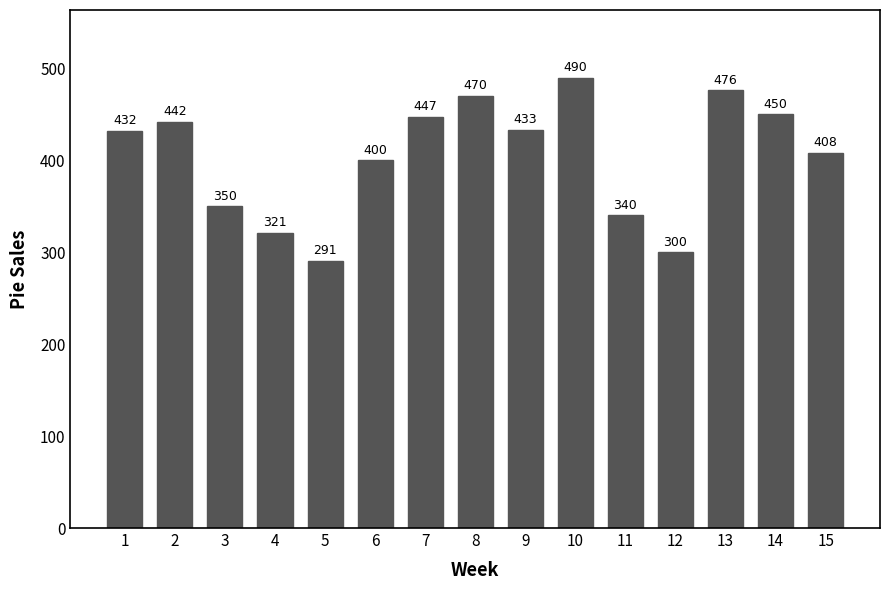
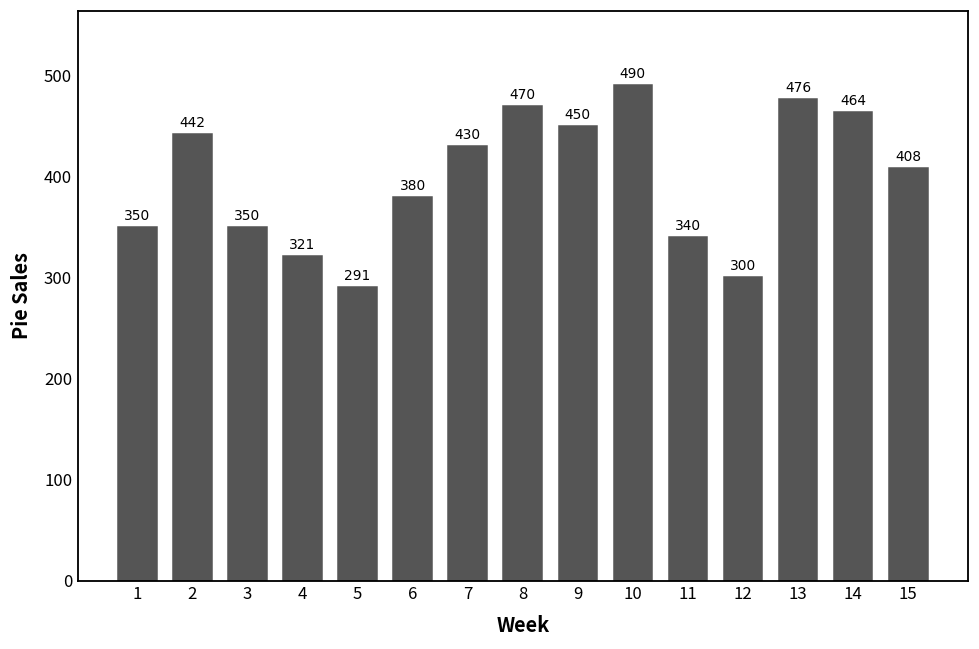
  {
-   "1": 432,
+   "1": 350,
    "2": 442,
    "3": 350,
    "4": 321,
    "5": 291,
-   "6": 400,
-   "7": 447,
+   "6": 380,
+   "7": 430,
    "8": 470,
-   "9": 433,
+   "9": 450,
    "10": 490,
    "11": 340,
    "12": 300,
    "13": 476,
-   "14": 450,
+   "14": 464,
    "15": 408
  }
